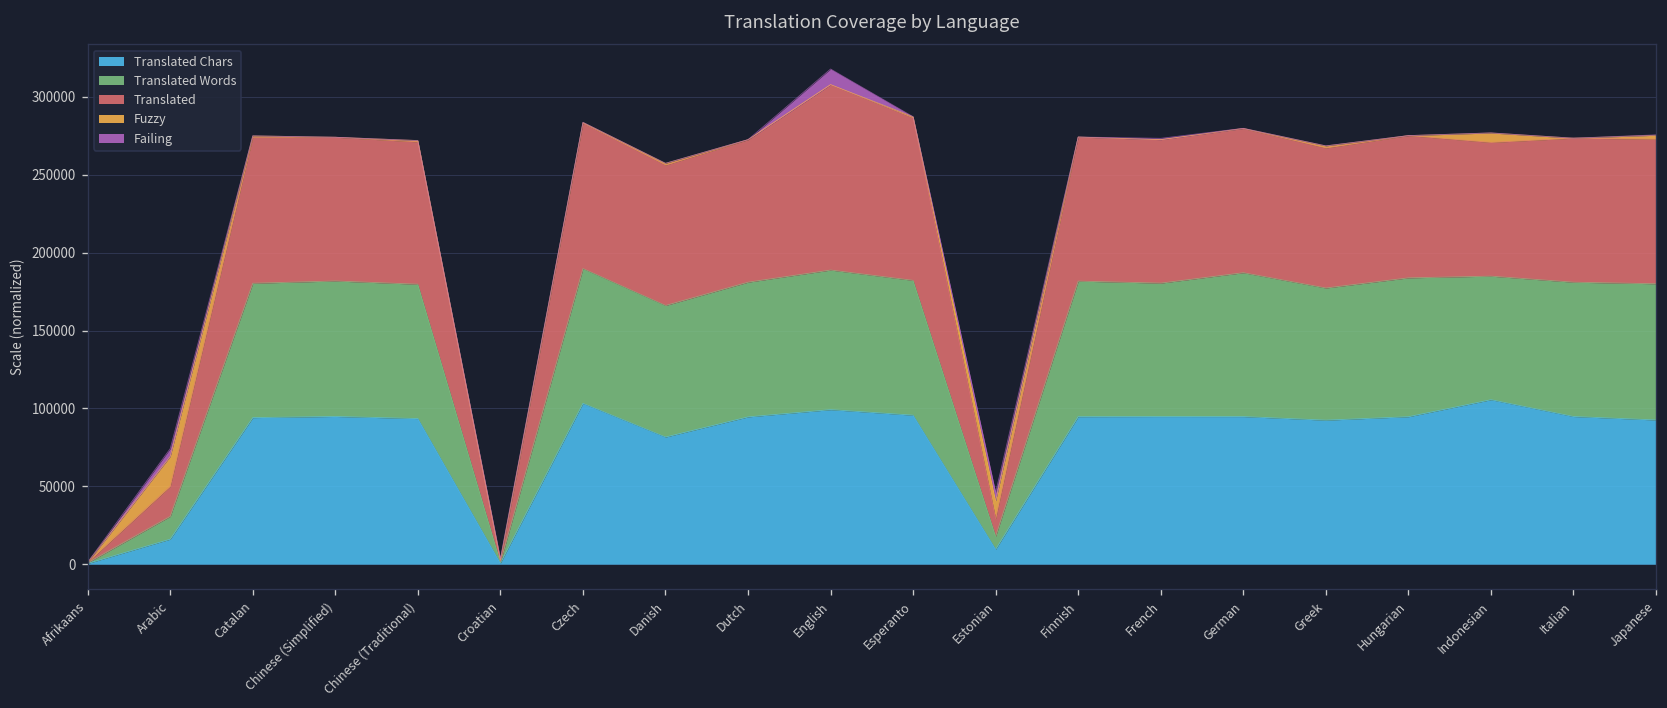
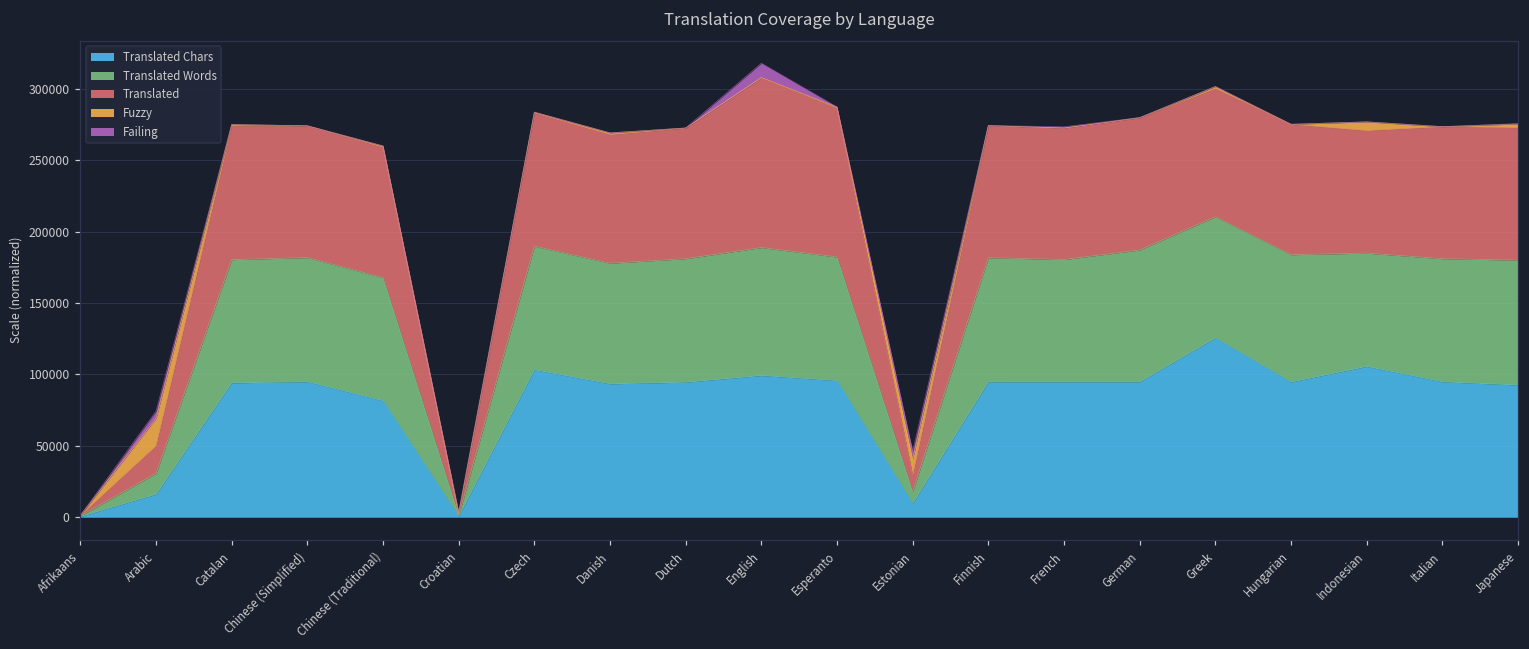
  {
    "Translated Chars": {
      "Arabic": 16000,
      "Catalan": 94000,
      "Chinese (Simplified)": 95000,
-     "Chinese (Traditional)": 93000,
+     "Chinese (Traditional)": 81000,
      "Czech": 103000,
-     "Danish": 82000,
+     "Danish": 93000,
      "Dutch": 95000,
      "English": 99000,
      "Esperanto": 96000,
      "Estonian": 10000,
      "Finnish": 95000,
      "French": 95000,
      "German": 95000,
-     "Greek": 92000,
+     "Greek": 126000,
      "Hungarian": 95000,
      "Indonesian": 106000,
      "Italian": 95000,
      "Japanese": 93000
    },
    "Translated Words": {
      "Arabic": 15000,
      "Catalan": 86000,
      "Chinese (Simplified)": 87000,
      "Chinese (Traditional)": 86000,
      "Czech": 87000,
      "Danish": 84000,
      "Dutch": 86000,
      "English": 90000,
      "Esperanto": 87000,
      "Estonian": 8000,
      "Finnish": 87000,
      "French": 86000,
      "German": 92000,
      "Greek": 85000,
      "Hungarian": 89000,
      "Indonesian": 79000,
      "Italian": 86000,
      "Japanese": 87000
    },
    "Translated": {
      "Arabic": 19000,
      "Estonian": 11000,
      "Indonesian": 86000,
      "Japanese": 93000
    },
    "Fuzzy": {
      "Arabic": 19000,
      "Estonian": 12000
    },
    "Failing": {
      "Arabic": 5000,
      "English": 10000,
      "Estonian": 5000
    }
  }
